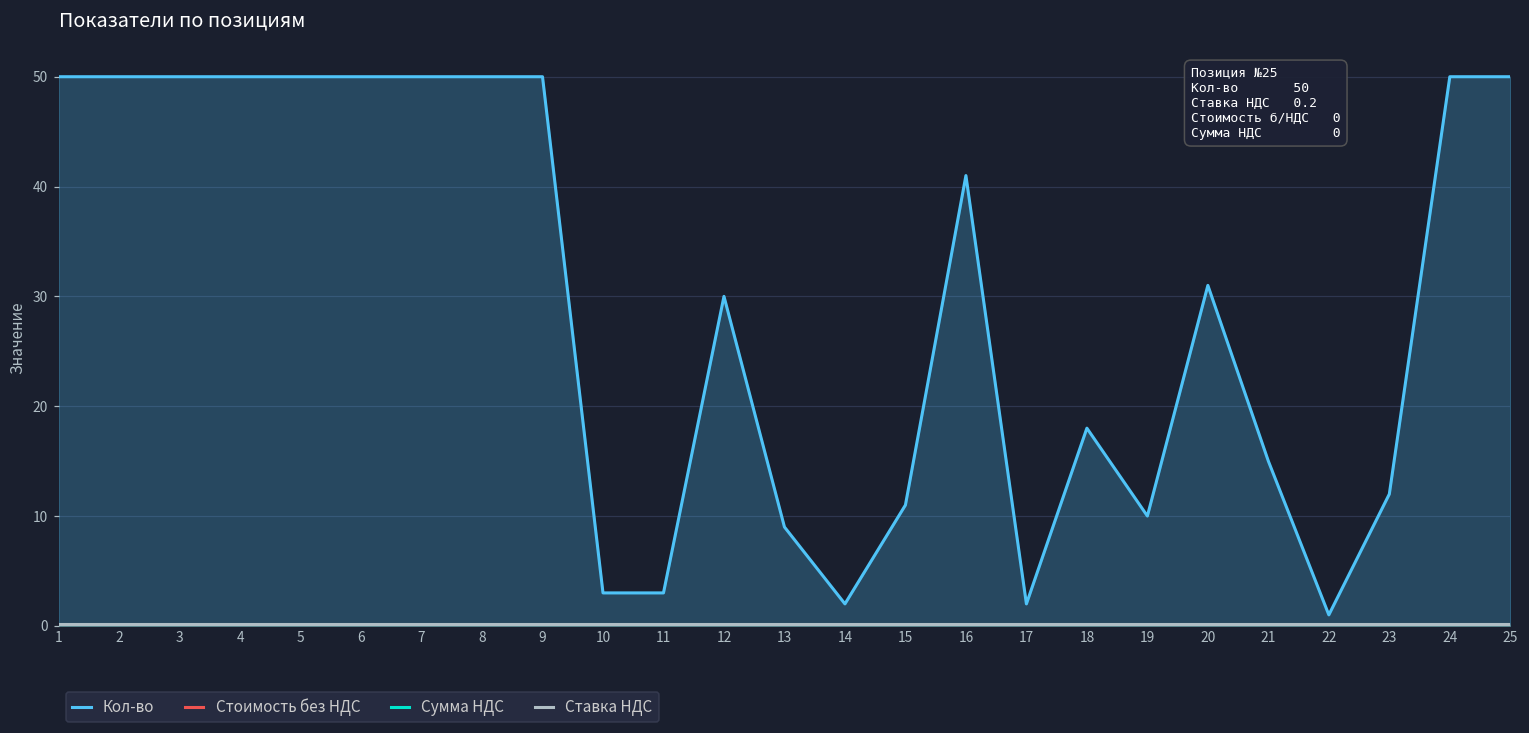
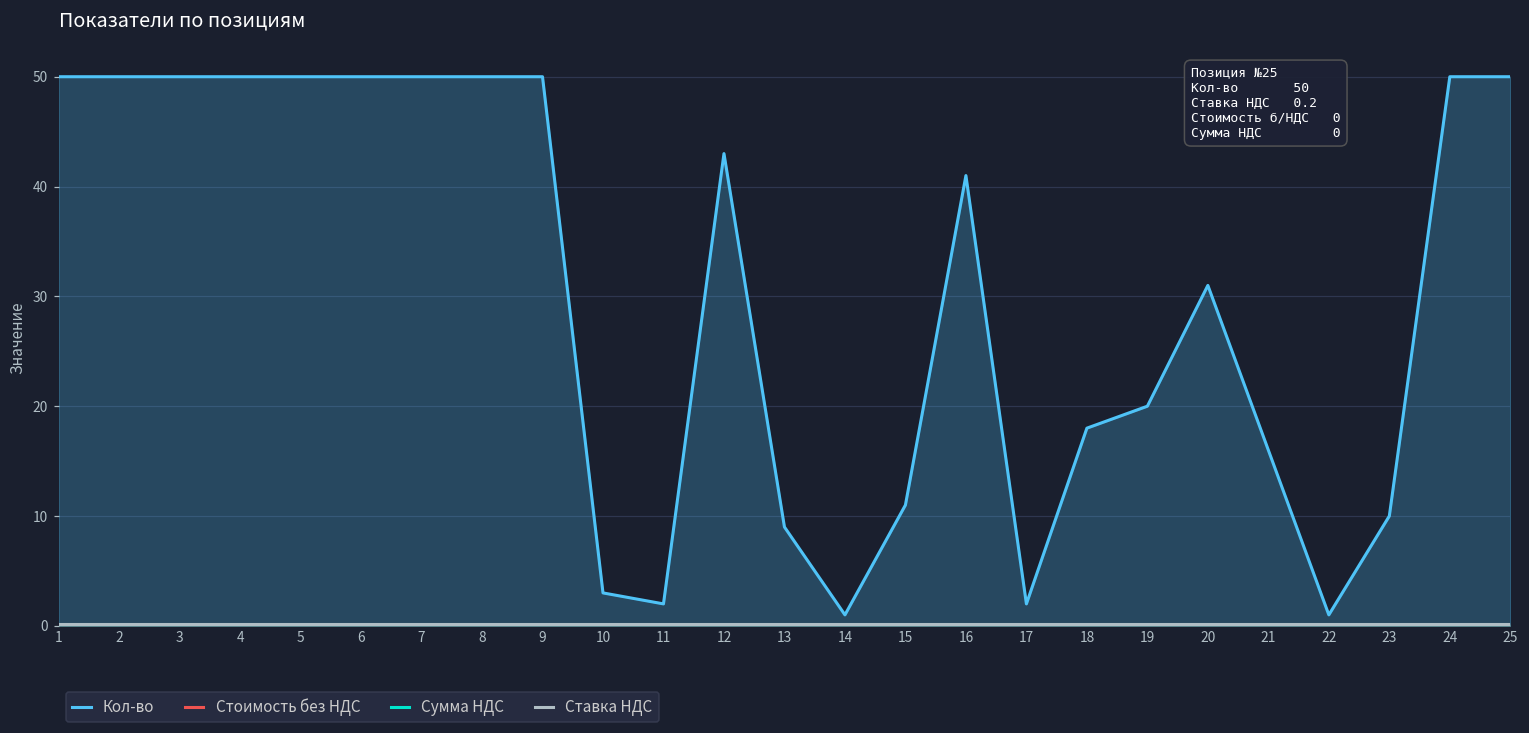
  {
    "Кол-во": {
      "1": 50,
      "2": 50,
      "3": 50,
      "4": 50,
      "5": 50,
      "6": 50,
      "7": 50,
      "8": 50,
      "9": 50,
      "10": 3,
-     "11": 3,
-     "12": 30,
+     "11": 2,
+     "12": 43,
      "13": 9,
-     "14": 2,
+     "14": 1,
      "15": 11,
      "16": 41,
      "17": 2,
      "18": 18,
-     "19": 10,
+     "19": 20,
      "20": 31,
-     "21": 15,
+     "21": 16,
      "22": 1,
-     "23": 12,
+     "23": 10,
      "24": 50,
      "25": 50
    }
  }
